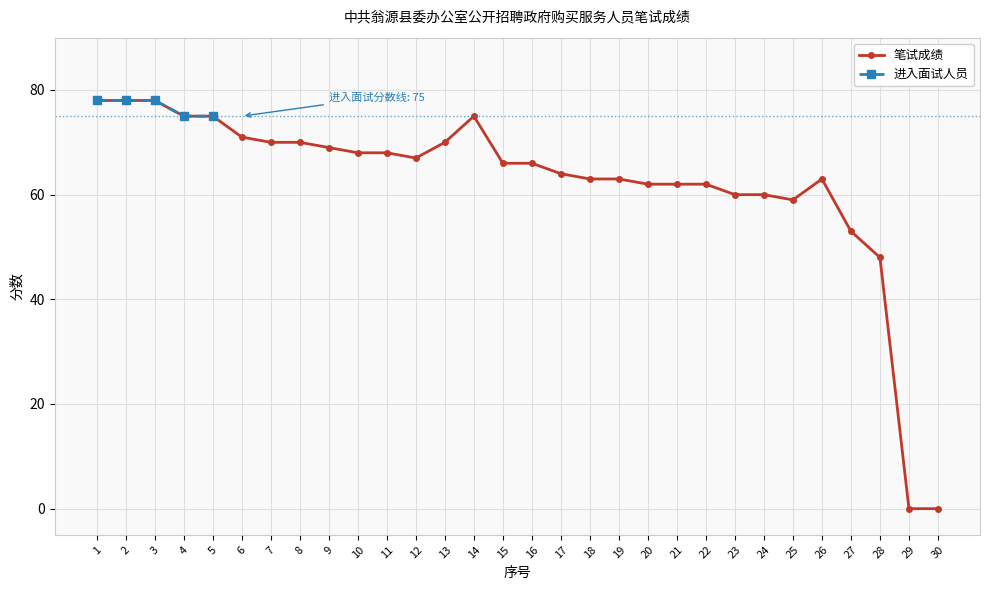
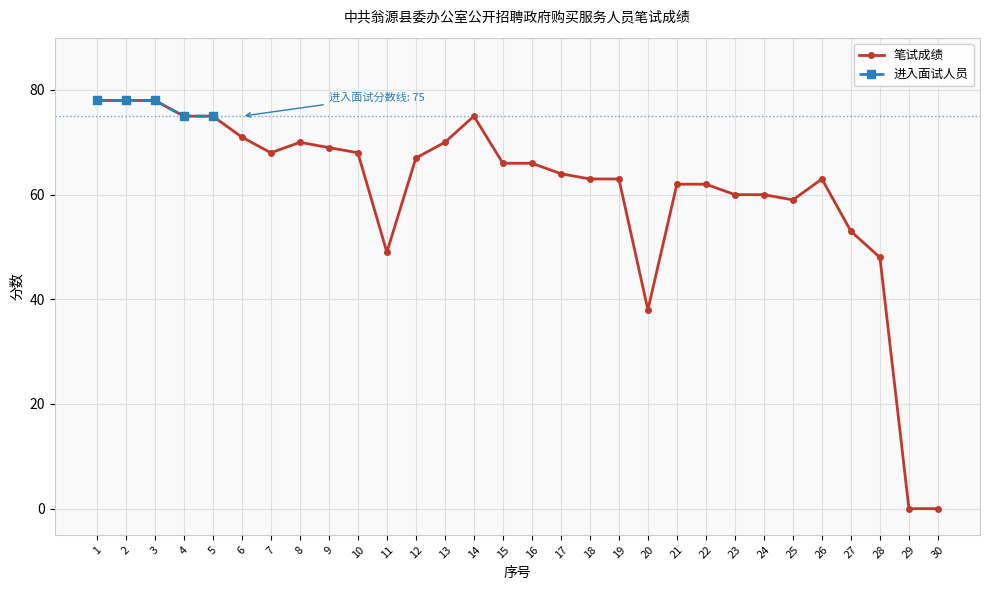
  {
    "笔试成绩": {
-     "7": 70,
+     "7": 68,
      "8": 70,
      "9": 69,
      "10": 68,
-     "11": 68,
+     "11": 49,
      "12": 67,
      "13": 70,
      "14": 75,
      "15": 66,
      "16": 66,
      "17": 64,
      "18": 63,
      "19": 63,
-     "20": 62,
+     "20": 38,
      "21": 62,
      "22": 62,
      "23": 60,
      "24": 60,
      "25": 59,
      "26": 63,
      "27": 53,
      "28": 48,
      "29": 0,
      "30": 0
    }
  }
